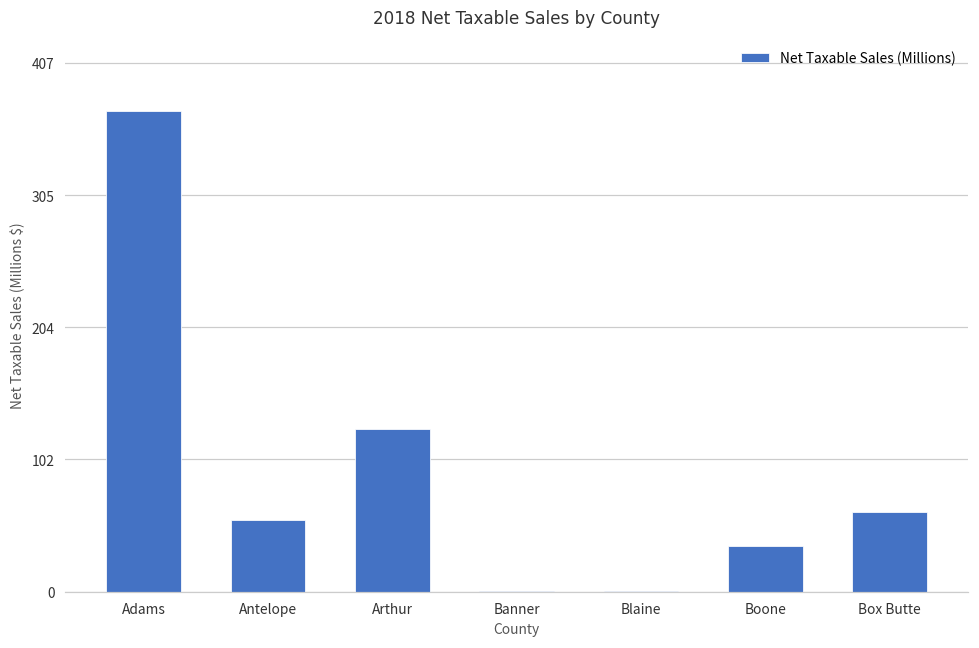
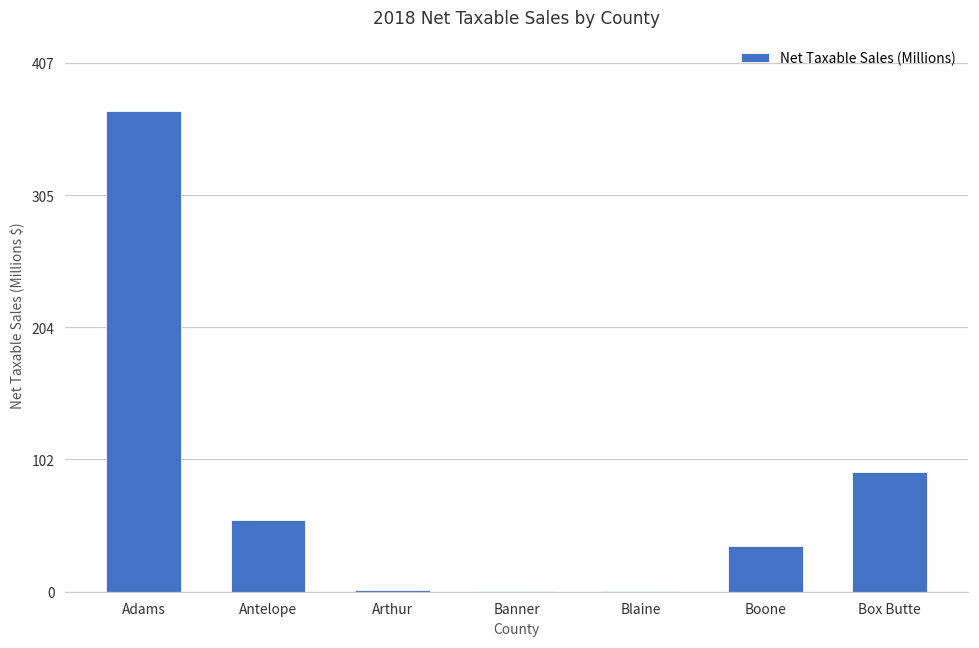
  {
    "Adams": 370,
    "Antelope": 55,
-   "Arthur": 125,
+   "Arthur": 2,
    "Boone": 35,
-   "Box Butte": 61
+   "Box Butte": 92
  }
